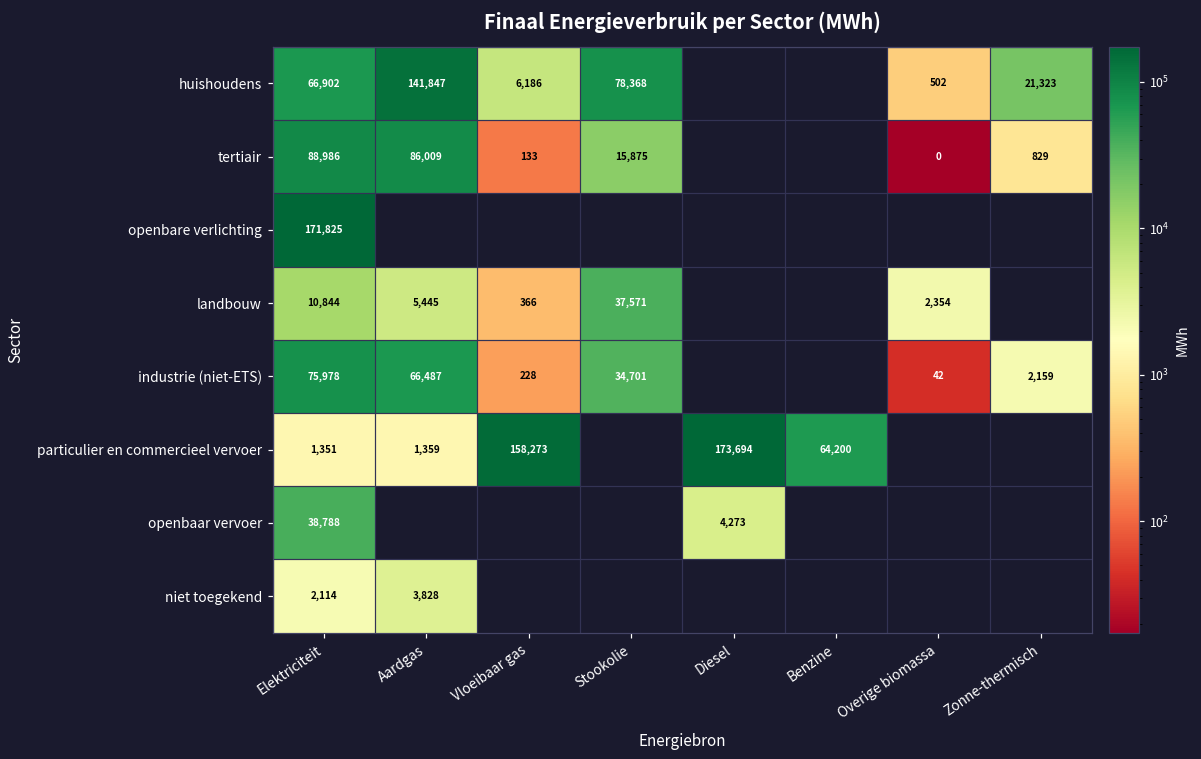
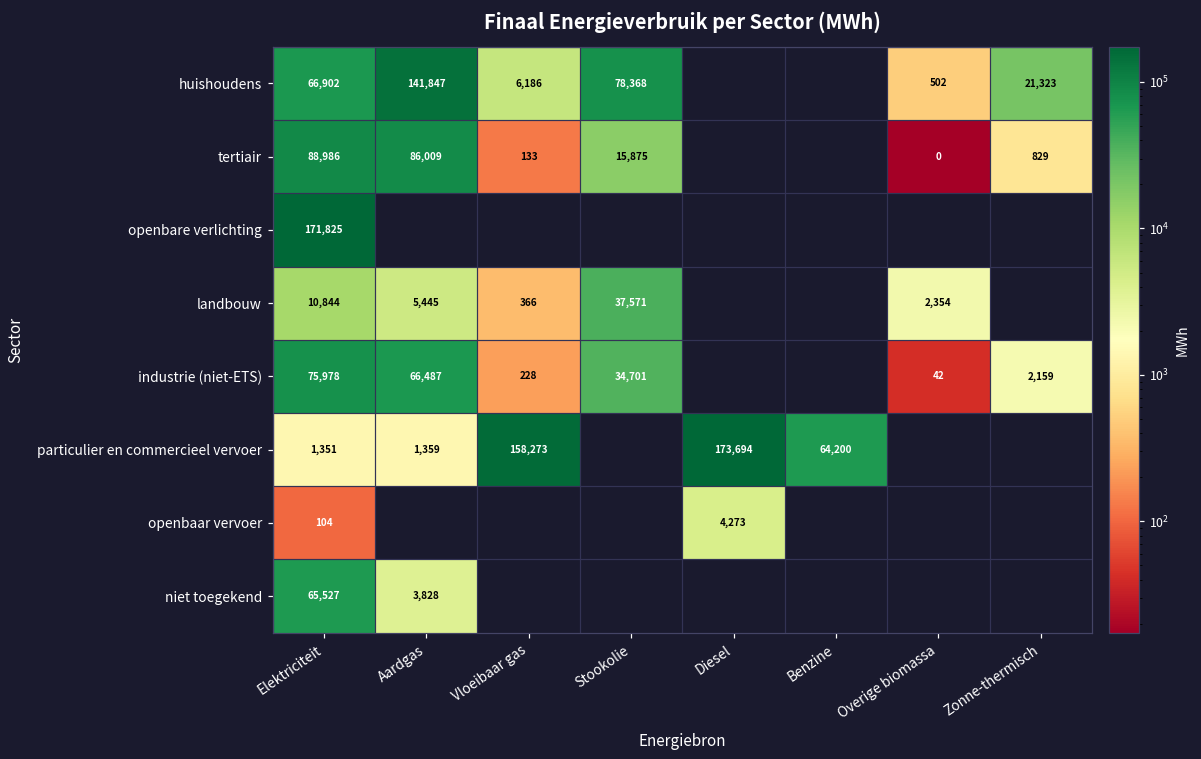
  {
    "huishoudens": {
      "Elektriciteit": "66,902",
      "Aardgas": "141,847",
      "Vloeibaar gas": "6,186",
      "Stookolie": "78,368",
      "Overige biomassa": "502",
      "Zonne-thermisch": "21,323"
    },
    "tertiair": {
      "Elektriciteit": "88,986",
      "Aardgas": "86,009",
      "Vloeibaar gas": "133",
      "Stookolie": "15,875",
      "Overige biomassa": "0",
      "Zonne-thermisch": "829"
    },
    "openbare verlichting": {
      "Elektriciteit": "171,825"
    },
    "landbouw": {
      "Elektriciteit": "10,844",
      "Aardgas": "5,445",
      "Vloeibaar gas": "366",
      "Stookolie": "37,571",
      "Overige biomassa": "2,354"
    },
    "industrie (niet-ETS)": {
      "Elektriciteit": "75,978",
      "Aardgas": "66,487",
      "Vloeibaar gas": "228",
      "Stookolie": "34,701",
      "Overige biomassa": "42",
      "Zonne-thermisch": "2,159"
    },
    "particulier en commercieel vervoer": {
      "Elektriciteit": "1,351",
      "Aardgas": "1,359",
      "Vloeibaar gas": "158,273",
      "Diesel": "173,694",
      "Benzine": "64,200"
    },
    "openbaar vervoer": {
-     "Elektriciteit": "38,788",
+     "Elektriciteit": "104",
      "Diesel": "4,273"
    },
    "niet toegekend": {
-     "Elektriciteit": "2,114",
+     "Elektriciteit": "65,527",
      "Aardgas": "3,828"
    }
  }
